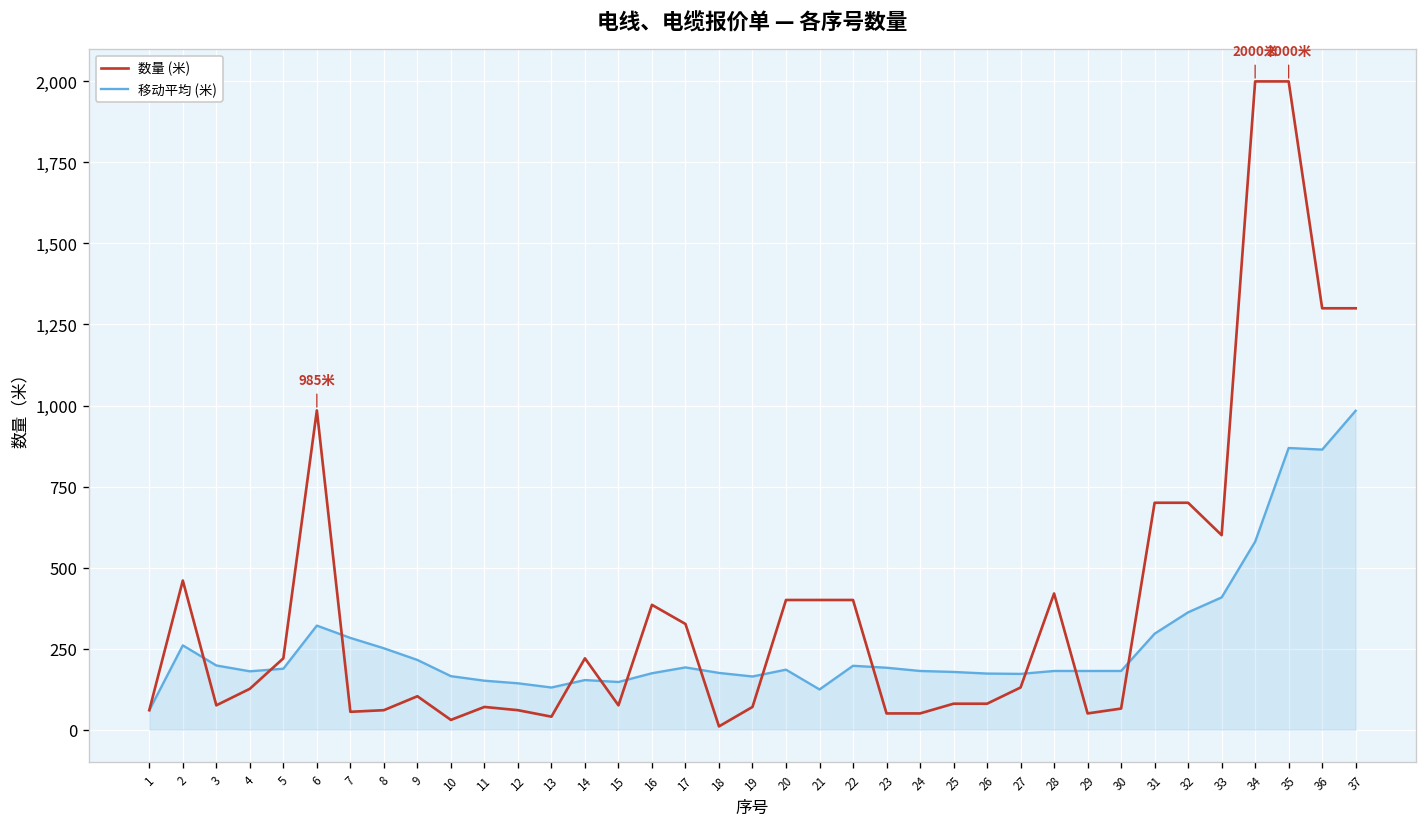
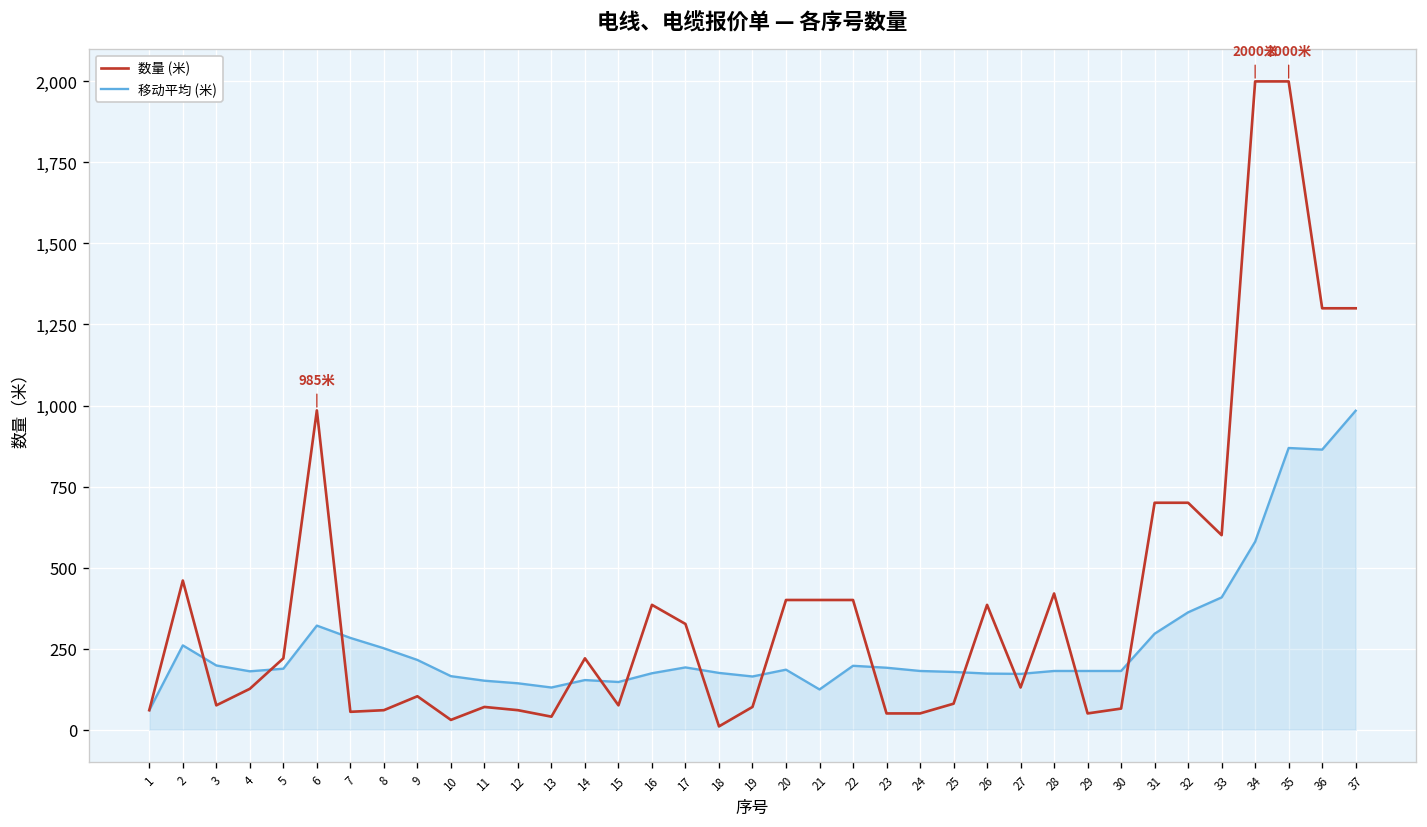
  {
    "数量 (米)": {
      "2": "460",
      "3": "80",
      "4": "130",
      "5": "220",
      "7": "60",
      "8": "60",
      "9": "100",
      "10": "30",
      "11": "70",
      "12": "60",
      "13": "40",
      "14": "220",
      "15": "80",
      "16": "390",
      "17": "330",
      "18": "10",
      "19": "70",
      "20": "400",
      "21": "400",
      "22": "400",
      "23": "50",
      "24": "50",
      "25": "80",
-     "26": "80",
+     "26": "390",
      "27": "130",
      "28": "420",
      "29": "50",
      "30": "70",
      "31": "700",
      "32": "700",
      "33": "600",
      "36": "1,300",
      "37": "1,300"
    },
    "移动平均 (米)": {
      "2": "260",
      "3": "200",
      "4": "180",
      "5": "190",
      "6": "320",
      "7": "280",
      "8": "250",
      "9": "220",
      "10": "170",
      "11": "150",
      "12": "140",
      "13": "130",
      "14": "150",
      "15": "150",
      "16": "170",
      "17": "190",
      "18": "180",
      "19": "160",
      "20": "190",
      "21": "120",
      "22": "200",
      "23": "190",
      "24": "180",
      "25": "180",
      "26": "170",
      "27": "170",
      "28": "180",
      "29": "180",
      "30": "180",
      "31": "300",
      "32": "360",
      "33": "410",
      "34": "580",
      "35": "870",
      "36": "860",
      "37": "980"
    }
  }
